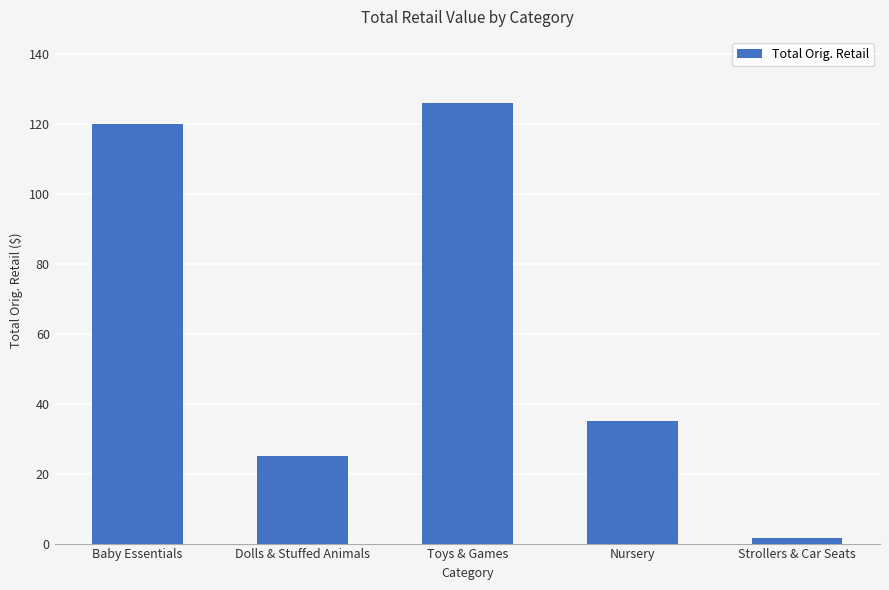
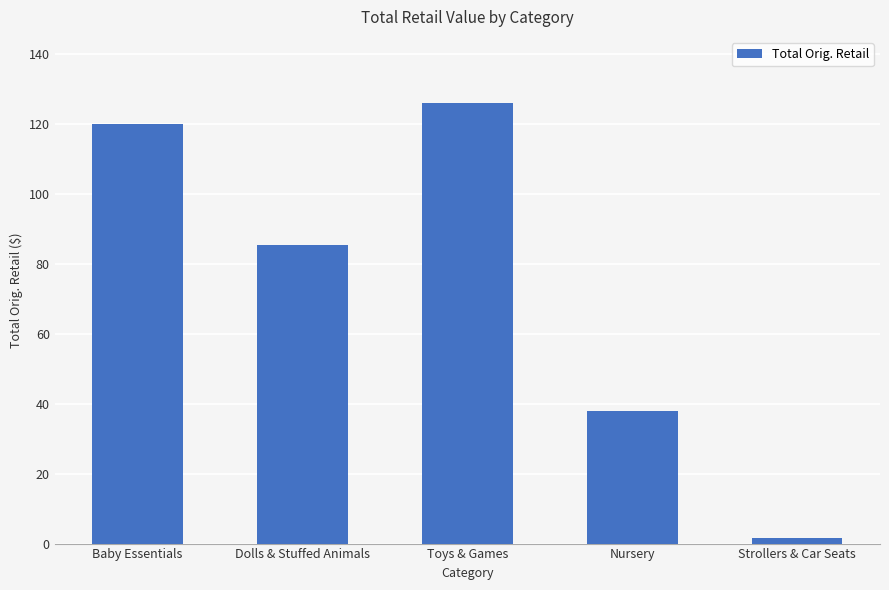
  {
    "Baby Essentials": 120,
-   "Dolls & Stuffed Animals": 25,
+   "Dolls & Stuffed Animals": 85,
    "Toys & Games": 126,
-   "Nursery": 35,
+   "Nursery": 38,
    "Strollers & Car Seats": 1
  }
